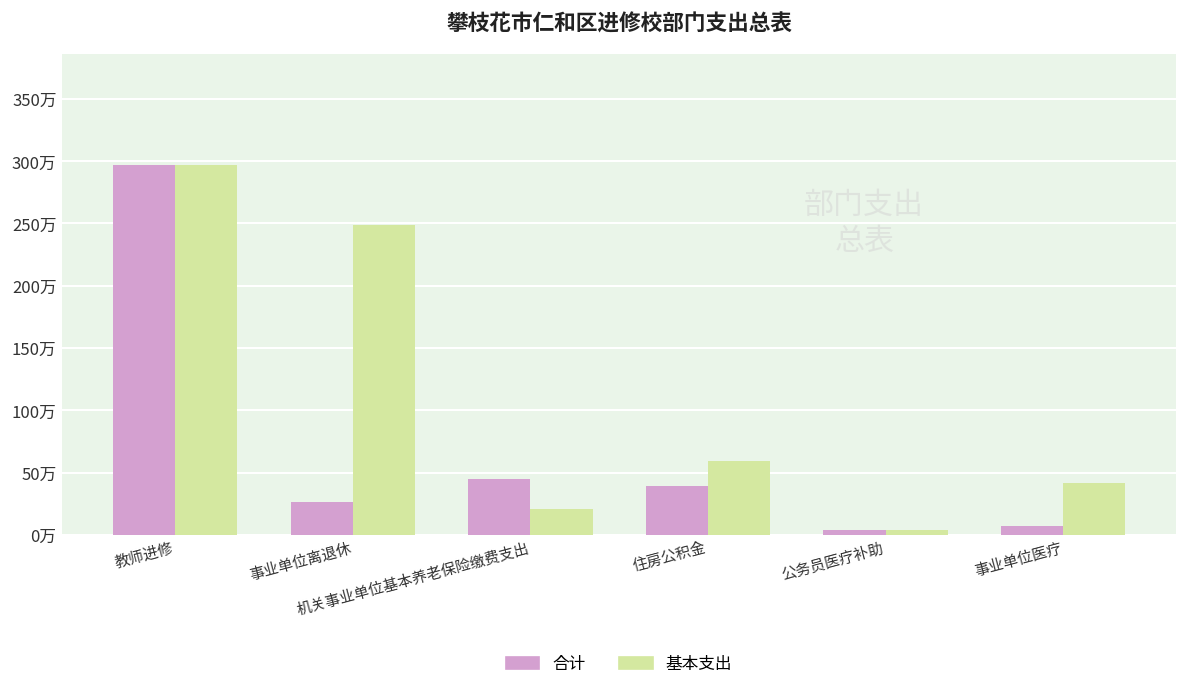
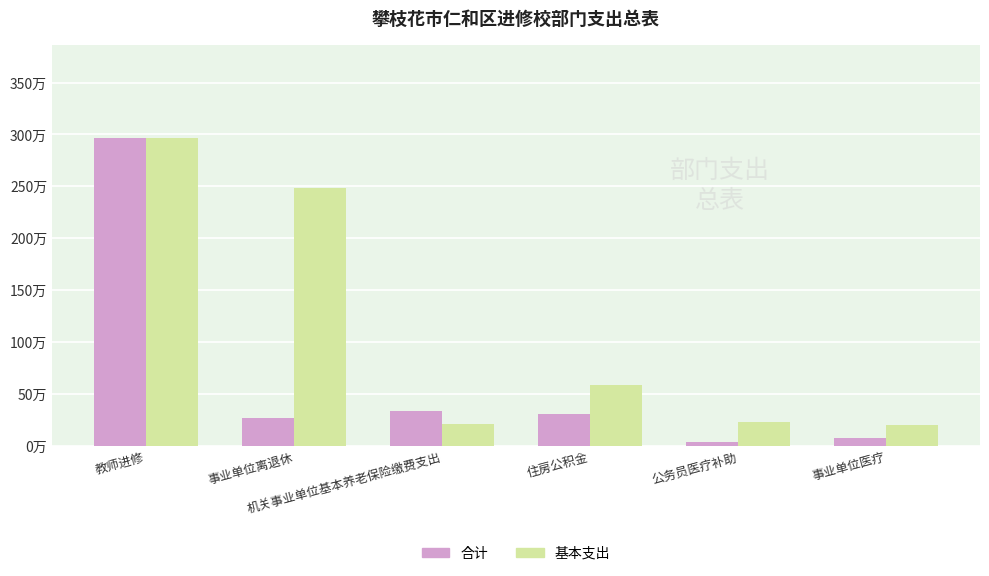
  {
    "合计": {
      "教师进修": "297万",
      "事业单位离退休": "26万",
-     "机关事业单位基本养老保险缴费支出": "45万",
-     "住房公积金": "40万",
+     "机关事业单位基本养老保险缴费支出": "34万",
+     "住房公积金": "31万",
      "公务员医疗补助": "4万",
      "事业单位医疗": "7万"
    },
    "基本支出": {
      "教师进修": "297万",
      "事业单位离退休": "249万",
      "机关事业单位基本养老保险缴费支出": "21万",
      "住房公积金": "59万",
-     "公务员医疗补助": "4万",
-     "事业单位医疗": "42万"
+     "公务员医疗补助": "23万",
+     "事业单位医疗": "20万"
    }
  }
